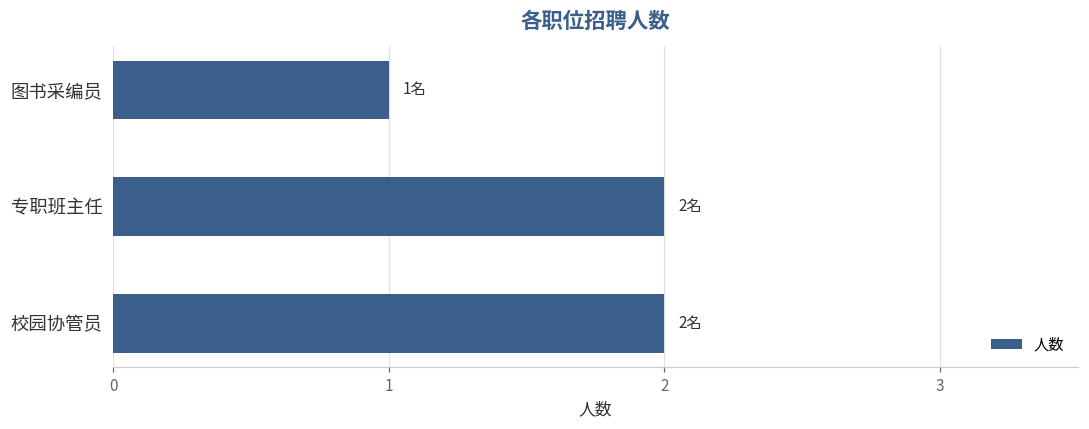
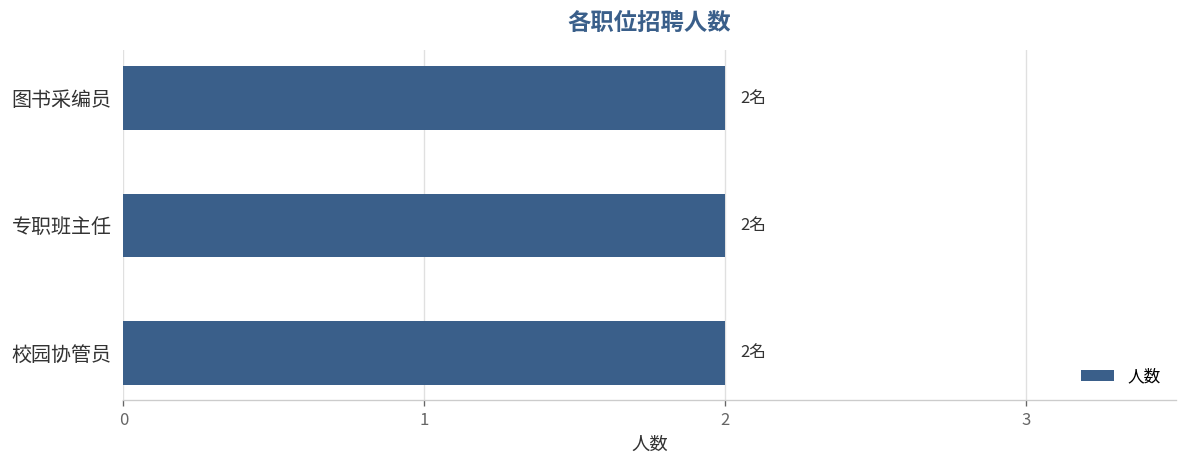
  {
-   "图书采编员": "1名",
+   "图书采编员": "2名",
    "专职班主任": "2名",
    "校园协管员": "2名"
  }
